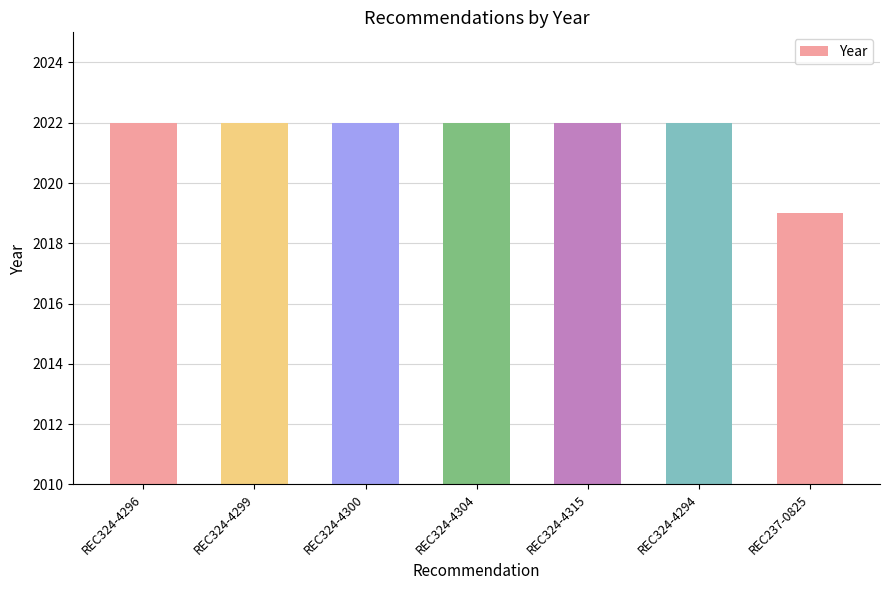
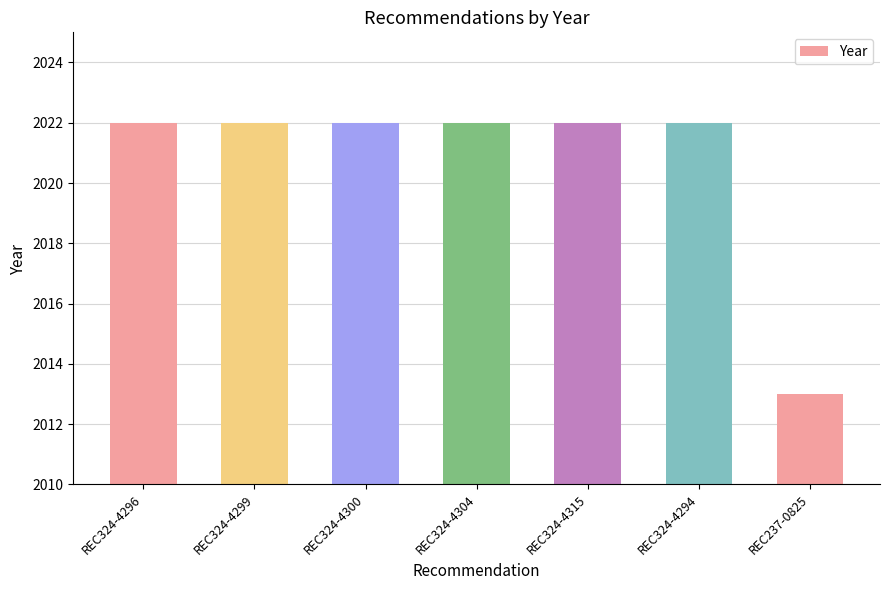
  {
    "REC324-4296": 2022,
    "REC324-4299": 2022,
    "REC324-4300": 2022,
    "REC324-4304": 2022,
    "REC324-4315": 2022,
    "REC324-4294": 2022,
-   "REC237-0825": 2019
+   "REC237-0825": 2013
  }
